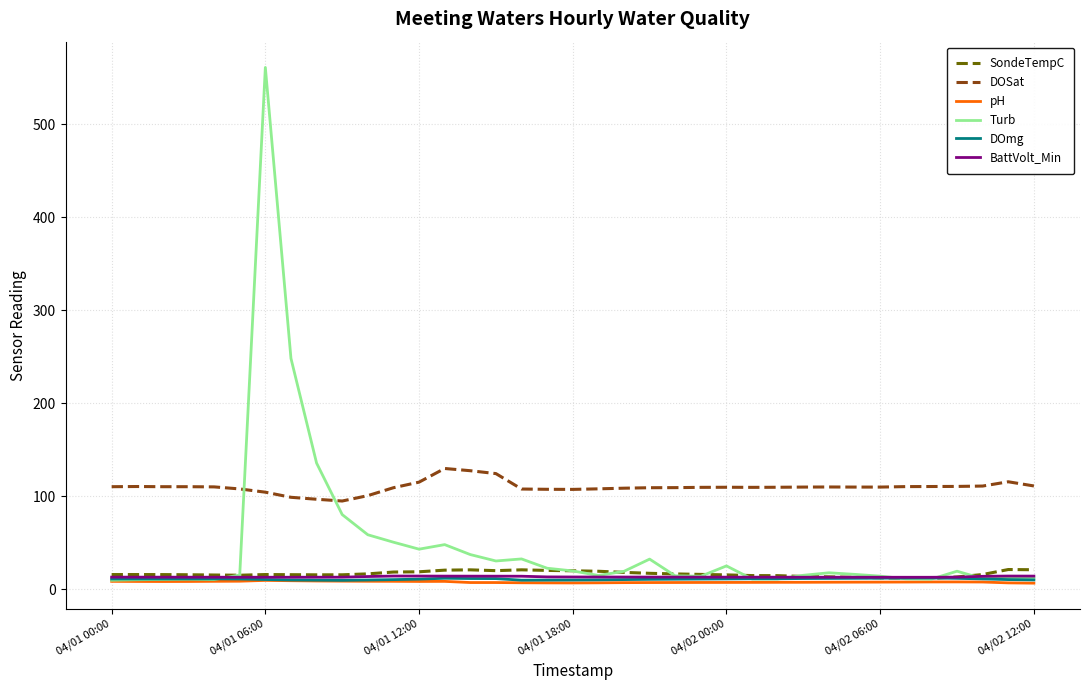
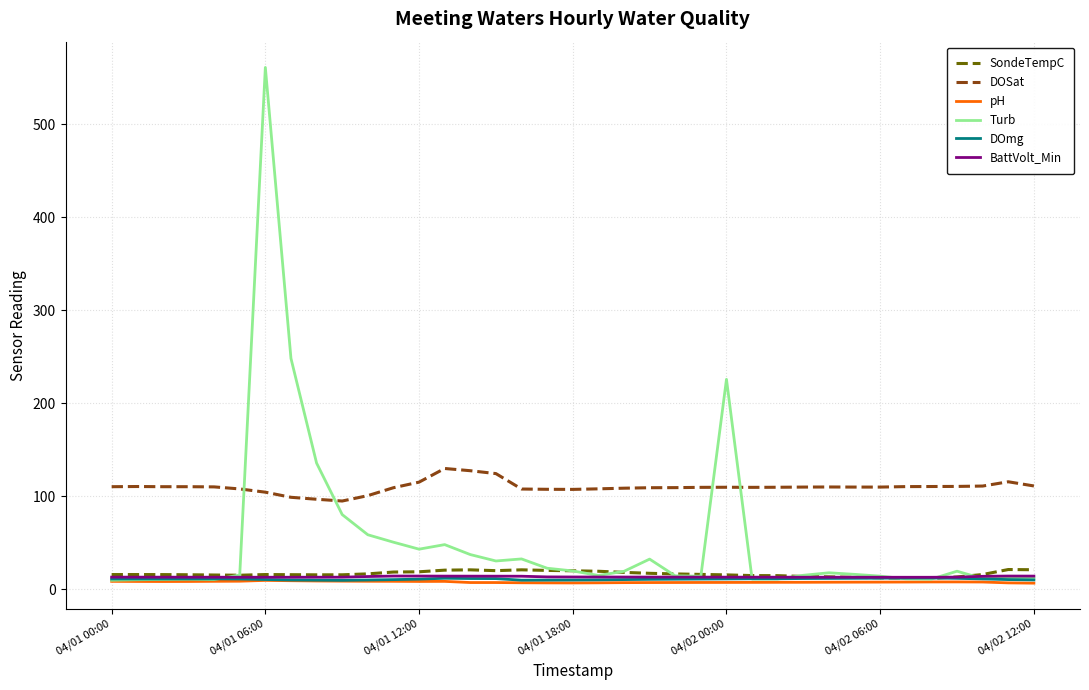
  {
    "pH": {
      "04/01 18:00": 10,
      "04/02 00:00": 10,
      "04/02 06:00": 10,
      "04/02 12:00": 10
    },
    "Turb": {
      "04/01 06:00": 560,
      "04/01 12:00": 40,
-     "04/02 00:00": 30
+     "04/02 00:00": 230
    },
    "DOmg": {
      "04/01 18:00": 10
    },
    "BattVolt_Min": {
      "04/01 12:00": 10,
      "04/01 18:00": 10
    }
  }
